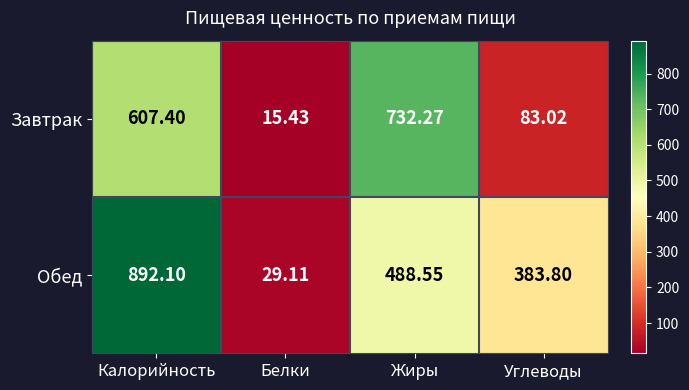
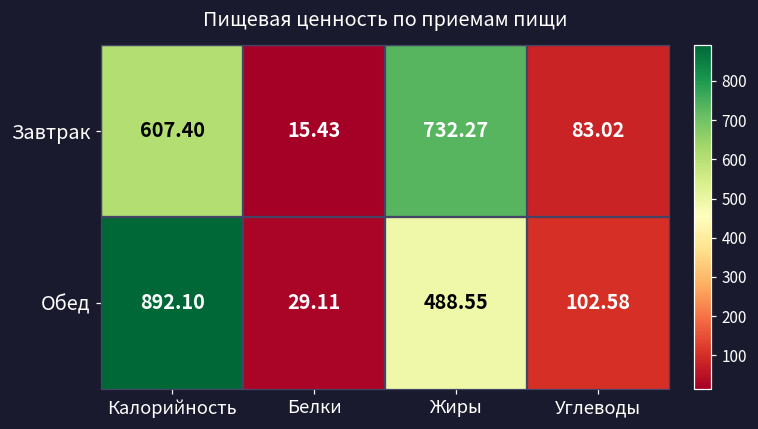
  {
    "Завтрак": {
      "Калорийность": 607.40,
      "Белки": 15.43,
      "Жиры": 732.27,
      "Углеводы": 83.02
    },
    "Обед": {
      "Калорийность": 892.10,
      "Белки": 29.11,
      "Жиры": 488.55,
-     "Углеводы": 383.80
+     "Углеводы": 102.58
    }
  }
